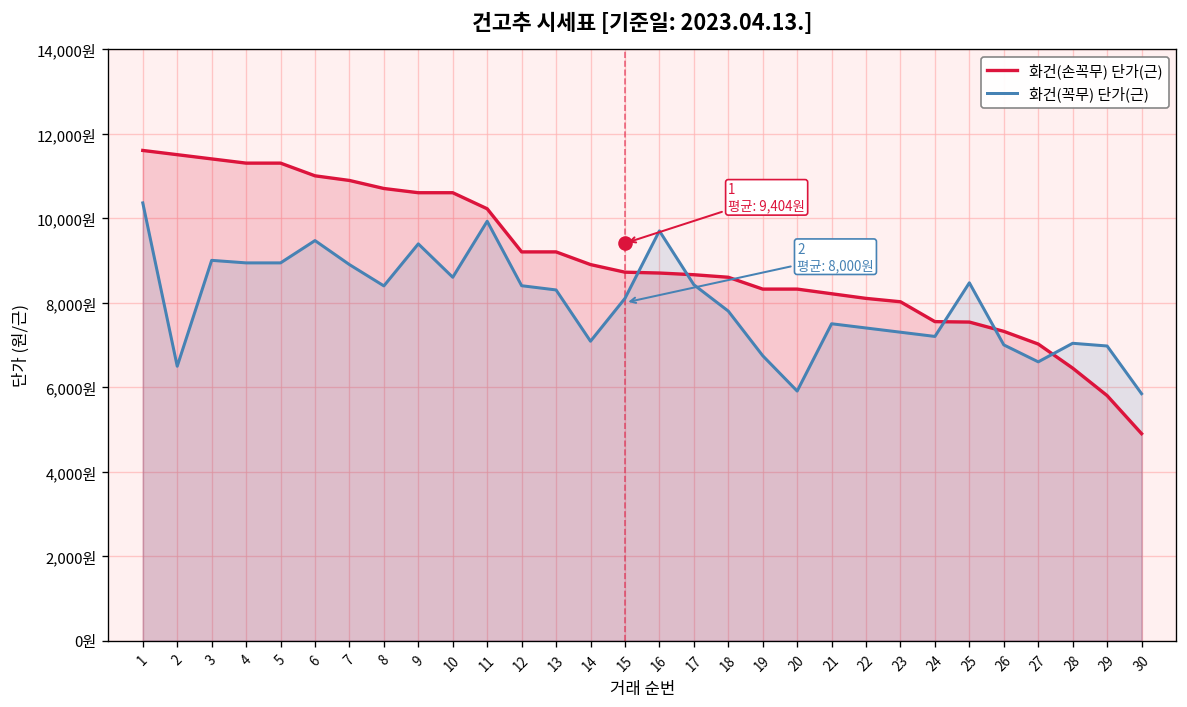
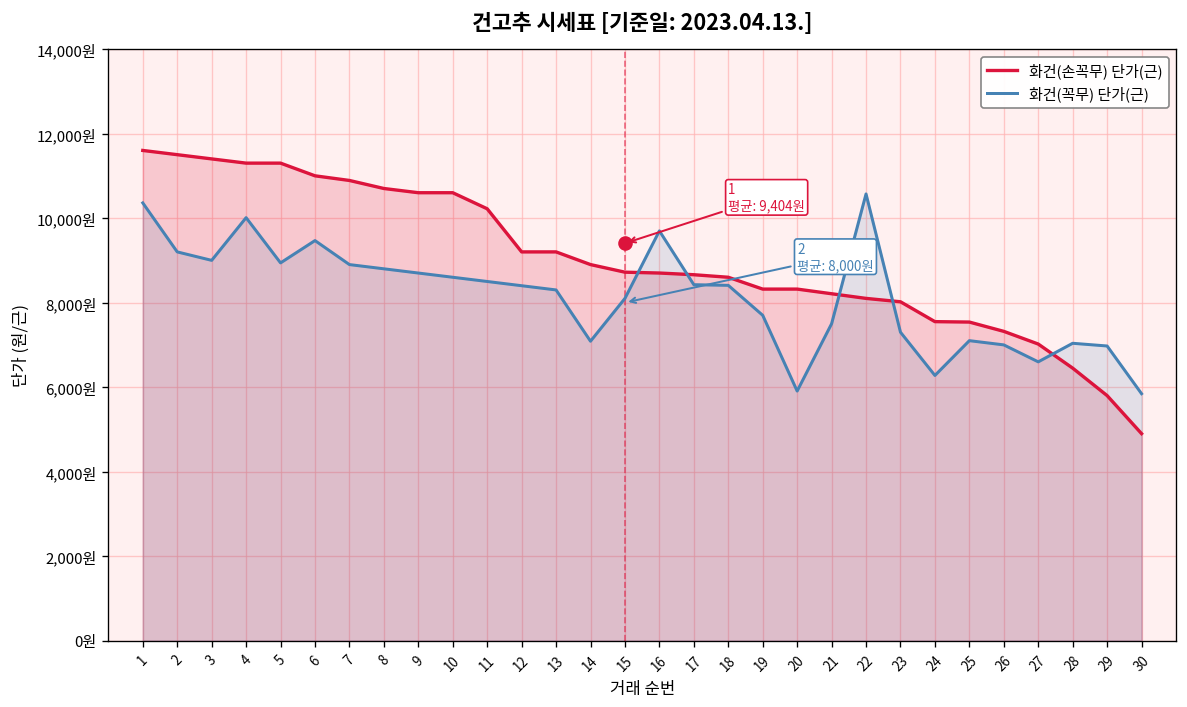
  {
    "화건(꼭무) 단가(근)": {
      "1": "10,400원",
-     "2": "6,500원",
+     "2": "9,200원",
      "3": "9,000원",
-     "4": "8,900원",
+     "4": "10,000원",
      "5": "8,900원",
      "6": "9,500원",
      "7": "8,900원",
-     "8": "8,400원",
-     "9": "9,400원",
+     "8": "8,800원",
+     "9": "8,700원",
      "10": "8,600원",
-     "11": "9,900원",
+     "11": "8,500원",
      "12": "8,400원",
      "13": "8,300원",
      "14": "7,100원",
      "15": "8,100원",
-     "18": "7,800원",
-     "19": "6,700원",
+     "18": "8,400원",
+     "19": "7,700원",
      "20": "5,900원",
      "21": "7,500원",
-     "22": "7,400원",
+     "22": "10,600원",
      "23": "7,300원",
-     "24": "7,200원",
-     "25": "8,500원",
+     "24": "6,300원",
+     "25": "7,100원",
      "26": "7,000원",
      "27": "6,600원",
      "28": "7,000원",
      "29": "7,000원",
      "30": "5,800원"
    }
  }
